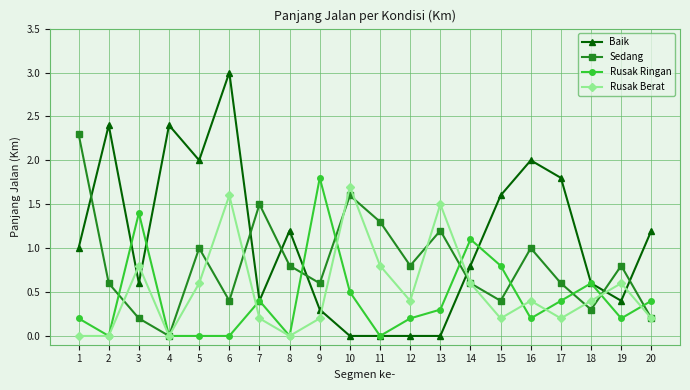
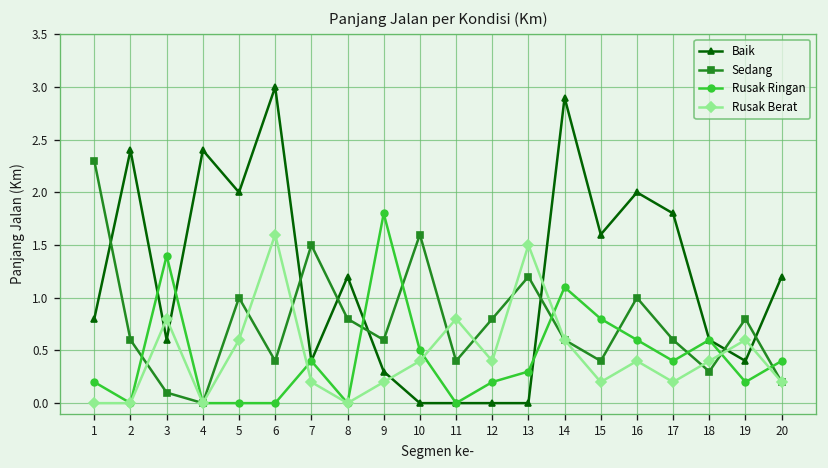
  {
    "Baik": {
-     "1": 1.0,
+     "1": 0.8,
      "2": 2.4,
      "3": 0.6,
      "4": 2.4,
      "5": 2.0,
      "6": 3.0,
      "8": 1.2,
      "9": 0.3,
      "10": 0.0,
      "12": 0.0,
      "13": 0.0,
-     "14": 0.8,
+     "14": 2.9,
      "15": 1.6,
      "16": 2.0,
      "17": 1.8,
      "19": 0.4,
      "20": 1.2
    },
    "Sedang": {
      "1": 2.3,
      "2": 0.6,
-     "3": 0.2,
+     "3": 0.1,
      "5": 1.0,
      "6": 0.4,
      "7": 1.5,
      "8": 0.8,
      "9": 0.6,
      "10": 1.6,
-     "11": 1.3,
+     "11": 0.4,
      "12": 0.8,
      "13": 1.2,
      "15": 0.4,
      "16": 1.0,
      "17": 0.6,
      "18": 0.3,
      "19": 0.8
    },
    "Rusak Ringan": {
      "1": 0.2,
      "3": 1.4,
      "5": 0.0,
      "6": 0.0,
      "9": 1.8,
      "10": 0.5,
      "12": 0.2,
      "13": 0.3,
      "14": 1.1,
      "15": 0.8,
-     "16": 0.2,
+     "16": 0.6,
      "17": 0.4,
      "19": 0.2,
      "20": 0.4
    },
    "Rusak Berat": {
      "1": 0.0,
      "3": 0.8,
      "5": 0.6,
      "6": 1.6,
      "7": 0.2,
      "9": 0.2,
-     "10": 1.7,
+     "10": 0.4,
      "11": 0.8,
      "12": 0.4,
      "13": 1.5,
      "15": 0.2,
      "16": 0.4,
      "17": 0.2,
      "18": 0.4,
      "19": 0.6
    }
  }
